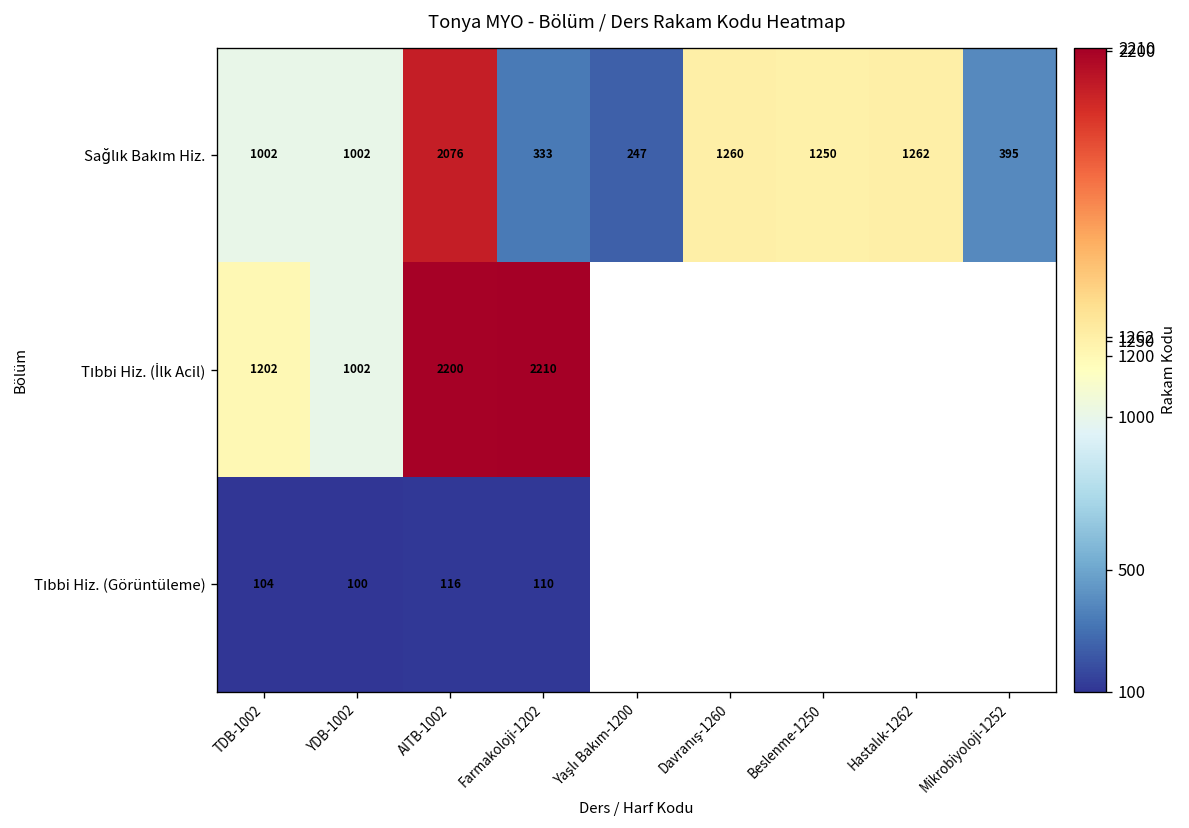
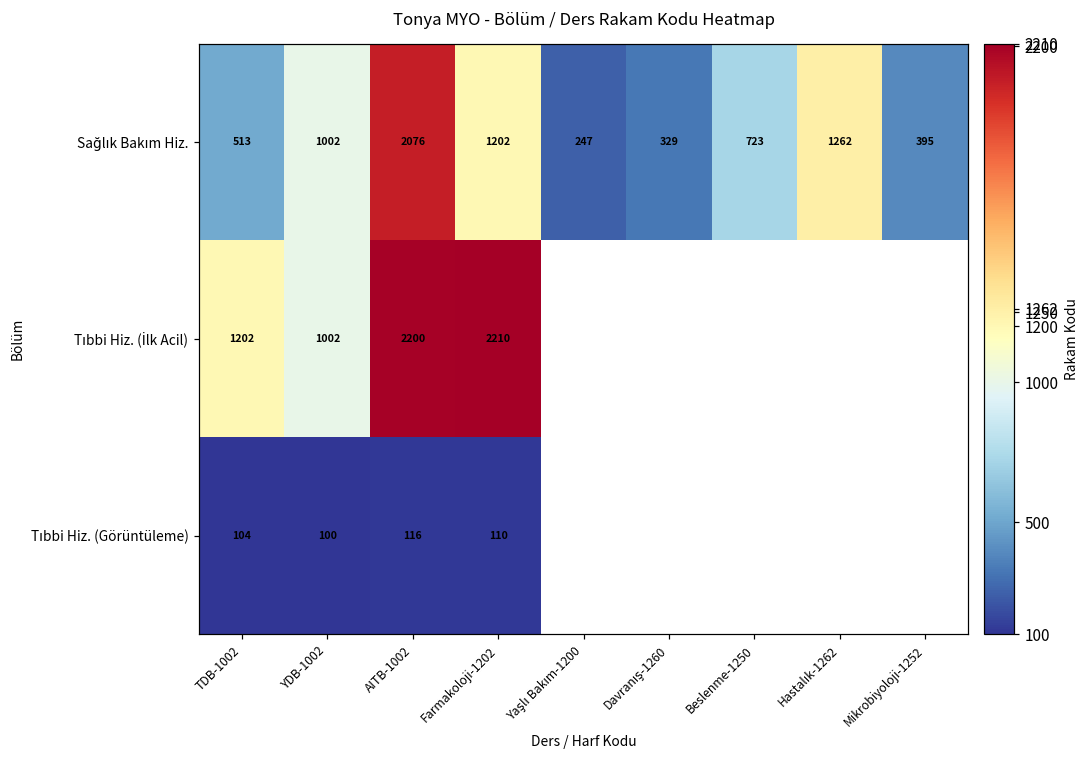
  {
    "Sağlık Bakım Hiz.": {
-     "TDB-1002": 1002,
+     "TDB-1002": 513,
      "YDB-1002": 1002,
      "AITB-1002": 2076,
-     "Farmakoloji-1202": 333,
+     "Farmakoloji-1202": 1202,
      "Yaşlı Bakım-1200": 247,
-     "Davranış-1260": 1260,
-     "Beslenme-1250": 1250,
+     "Davranış-1260": 329,
+     "Beslenme-1250": 723,
      "Hastalık-1262": 1262,
      "Mikrobiyoloji-1252": 395
    },
    "Tıbbi Hiz. (İlk Acil)": {
      "TDB-1002": 1202,
      "YDB-1002": 1002,
      "AITB-1002": 2200,
      "Farmakoloji-1202": 2210
    },
    "Tıbbi Hiz. (Görüntüleme)": {
      "TDB-1002": 104,
      "YDB-1002": 100,
      "AITB-1002": 116,
      "Farmakoloji-1202": 110
    }
  }
